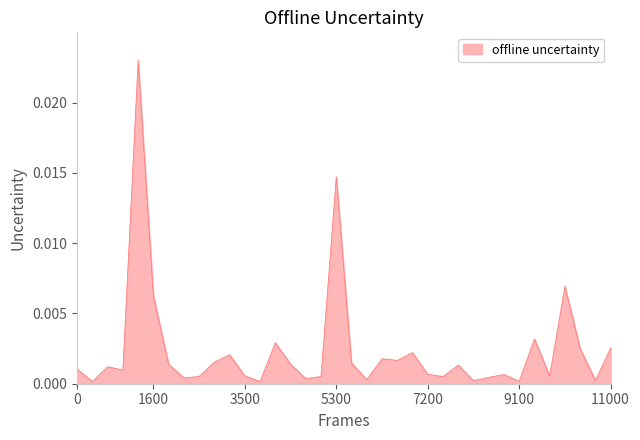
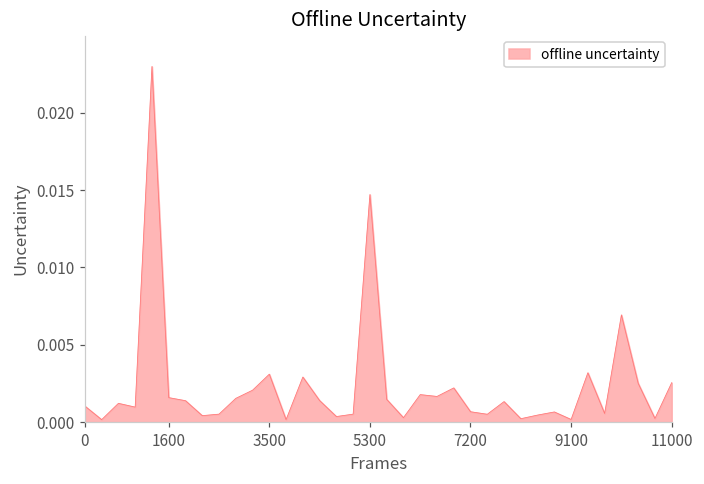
  {
    "0": 0.0010,
-   "1600": 0.0063,
-   "3500": 0.0006,
+   "1600": 0.0016,
+   "3500": 0.0031,
    "5300": 0.0147,
    "7200": 0.0007,
    "9100": 0.0002,
    "11000": 0.0026
  }
